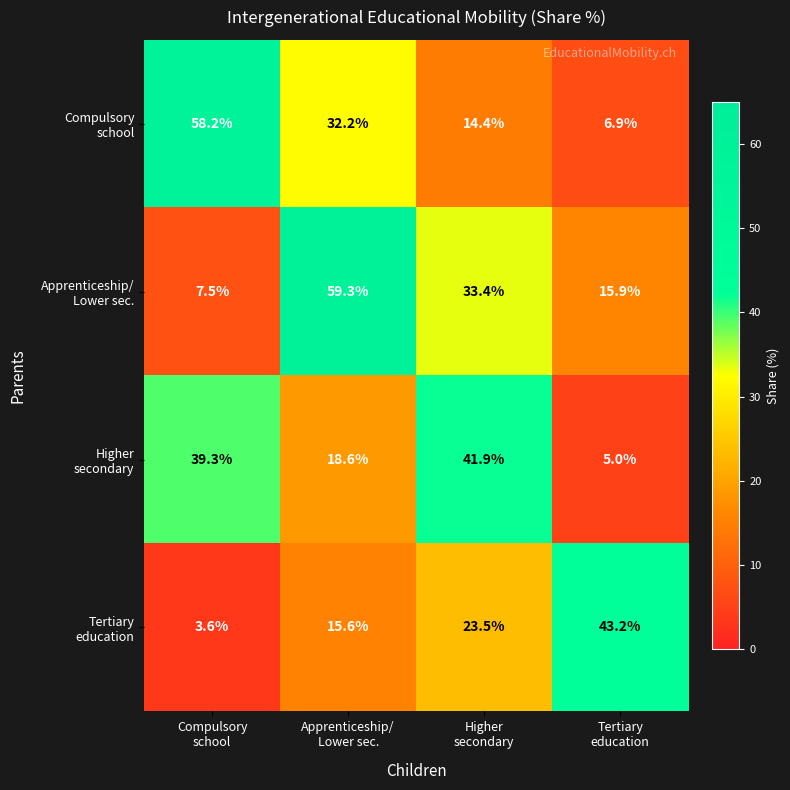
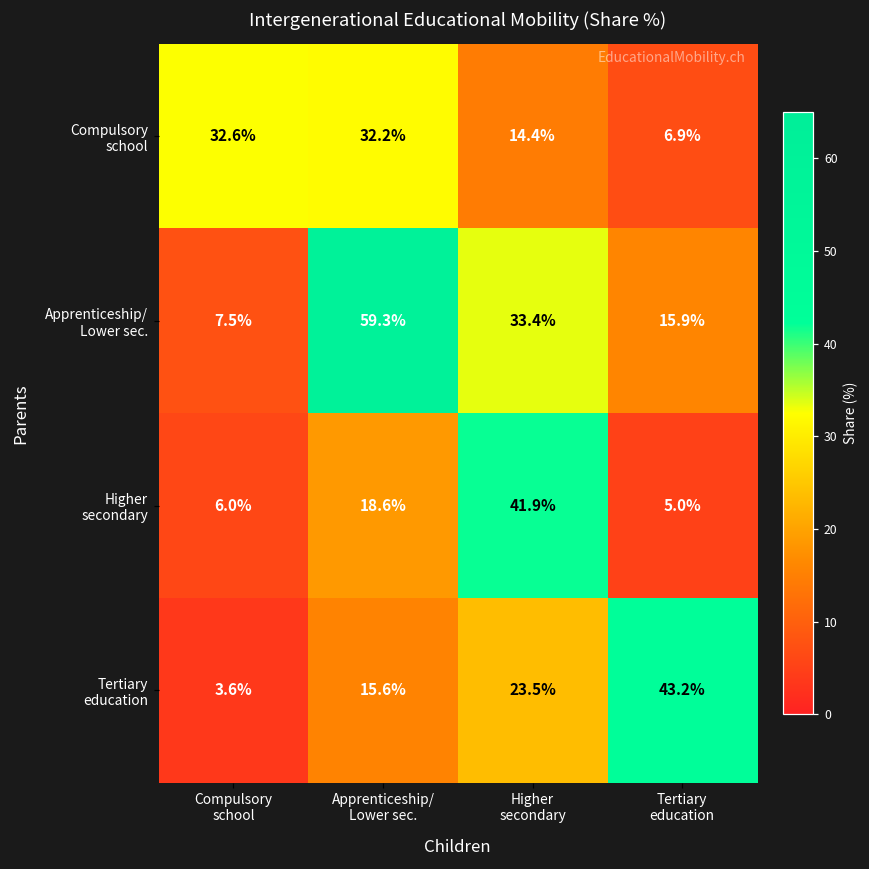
  {
    "Compulsory school": {
-     "Compulsory school": "58.2%",
+     "Compulsory school": "32.6%",
      "Apprenticeship/ Lower sec.": "32.2%",
      "Higher secondary": "14.4%"
    },
    "Apprenticeship/ Lower sec.": {
      "Compulsory school": "7.5%",
      "Apprenticeship/ Lower sec.": "59.3%",
      "Higher secondary": "33.4%",
      "Tertiary education": "15.9%"
    },
    "Higher secondary": {
-     "Compulsory school": "39.3%",
+     "Compulsory school": "6.0%",
      "Apprenticeship/ Lower sec.": "18.6%",
      "Higher secondary": "41.9%",
      "Tertiary education": "5.0%"
    },
    "Tertiary education": {
      "Compulsory school": "3.6%",
      "Apprenticeship/ Lower sec.": "15.6%",
      "Higher secondary": "23.5%",
      "Tertiary education": "43.2%"
    }
  }
